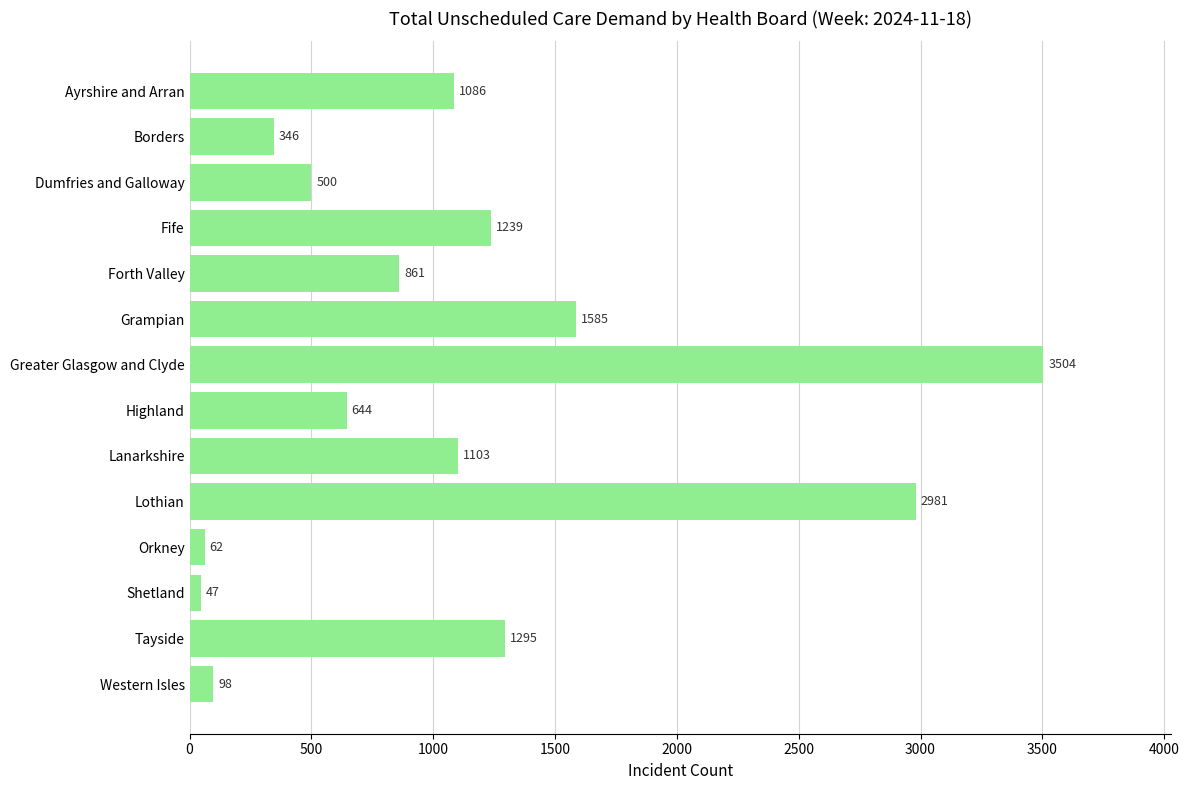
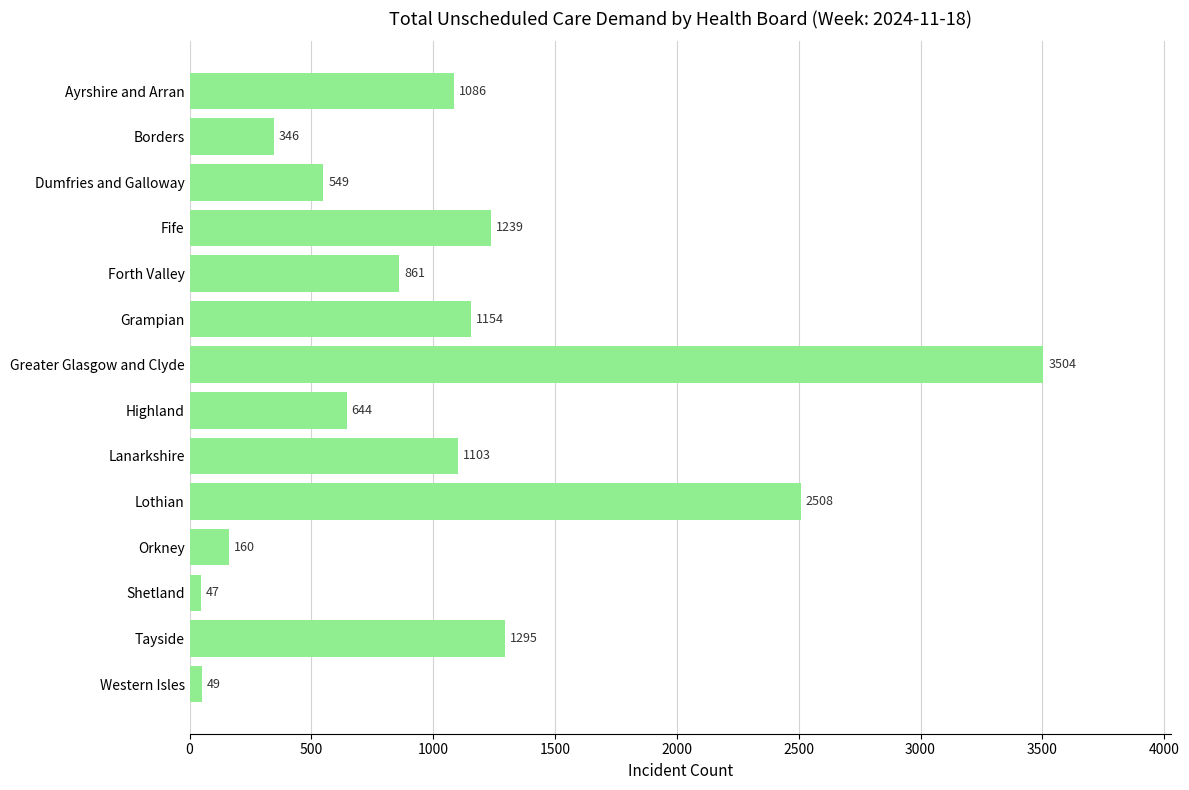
  {
    "Ayrshire and Arran": 1086,
    "Borders": 346,
-   "Dumfries and Galloway": 500,
+   "Dumfries and Galloway": 549,
    "Fife": 1239,
    "Forth Valley": 861,
-   "Grampian": 1585,
+   "Grampian": 1154,
    "Greater Glasgow and Clyde": 3504,
    "Highland": 644,
    "Lanarkshire": 1103,
-   "Lothian": 2981,
-   "Orkney": 62,
+   "Lothian": 2508,
+   "Orkney": 160,
    "Shetland": 47,
    "Tayside": 1295,
-   "Western Isles": 98
+   "Western Isles": 49
  }
